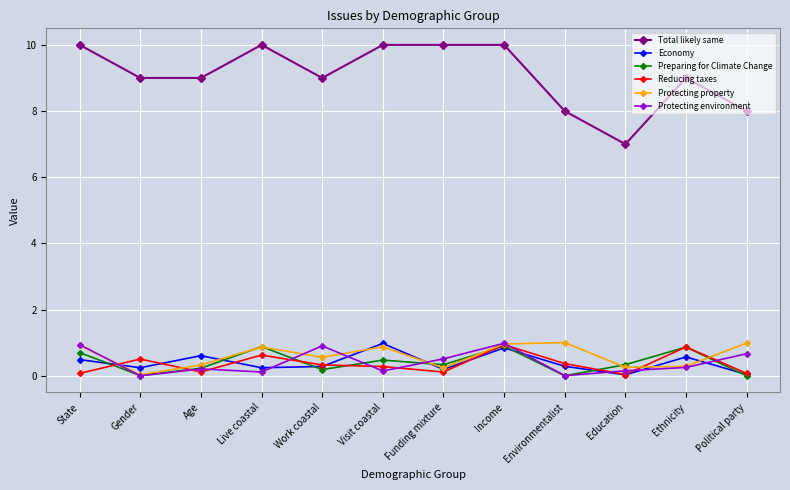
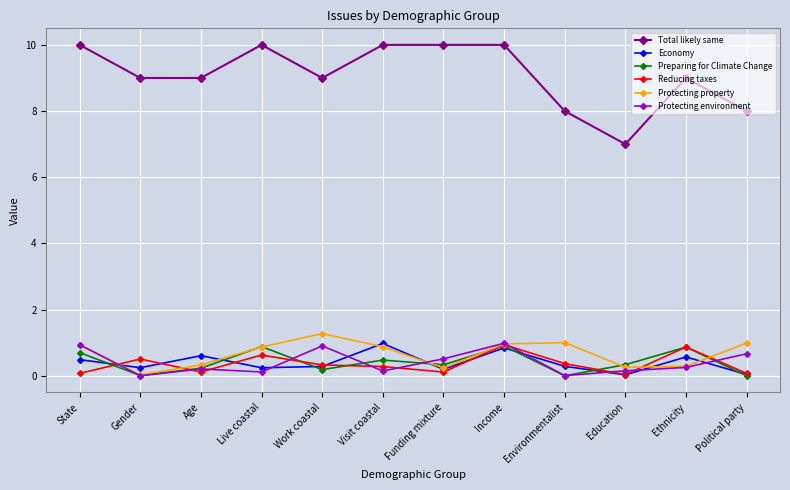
  {
    "Total likely same": {
      "State": 10.0,
      "Gender": 9.0,
      "Age": 9.0,
      "Live coastal": 10.0,
      "Work coastal": 9.0,
      "Visit coastal": 10.0,
      "Funding mixture": 10.0,
      "Income": 10.0,
      "Environmentalist": 8.0,
      "Education": 7.0
    },
    "Economy": {
      "State": 0.5,
      "Gender": 0.2,
      "Age": 0.6,
      "Live coastal": 0.2,
      "Visit coastal": 1.0,
      "Environmentalist": 0.3,
      "Ethnicity": 0.6
    },
    "Preparing for Climate Change": {
      "State": 0.7,
      "Work coastal": 0.2,
      "Visit coastal": 0.5,
      "Funding mixture": 0.3,
      "Education": 0.3
    },
    "Reducing taxes": {
      "State": 0.1,
      "Gender": 0.5,
      "Age": 0.1,
      "Live coastal": 0.6,
      "Visit coastal": 0.3,
      "Funding mixture": 0.1,
      "Environmentalist": 0.4
    },
    "Protecting property": {
      "Age": 0.3,
-     "Work coastal": 0.6,
+     "Work coastal": 1.3,
      "Visit coastal": 0.9,
      "Environmentalist": 1.0,
      "Education": 0.3,
      "Political party": 1.0
    },
    "Protecting environment": {
      "Live coastal": 0.1,
      "Work coastal": 0.9,
      "Visit coastal": 0.1,
      "Funding mixture": 0.5,
      "Education": 0.2,
      "Political party": 0.7
    }
  }
